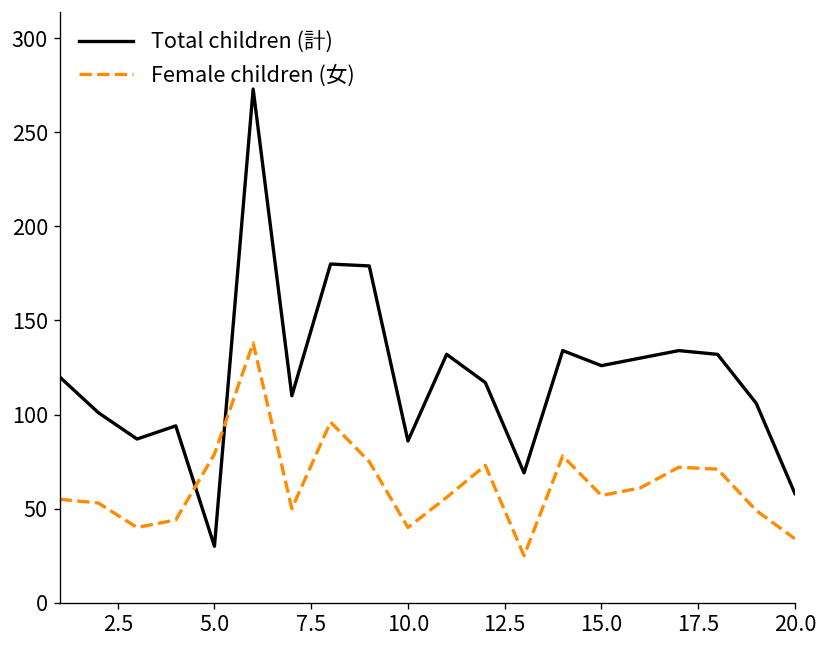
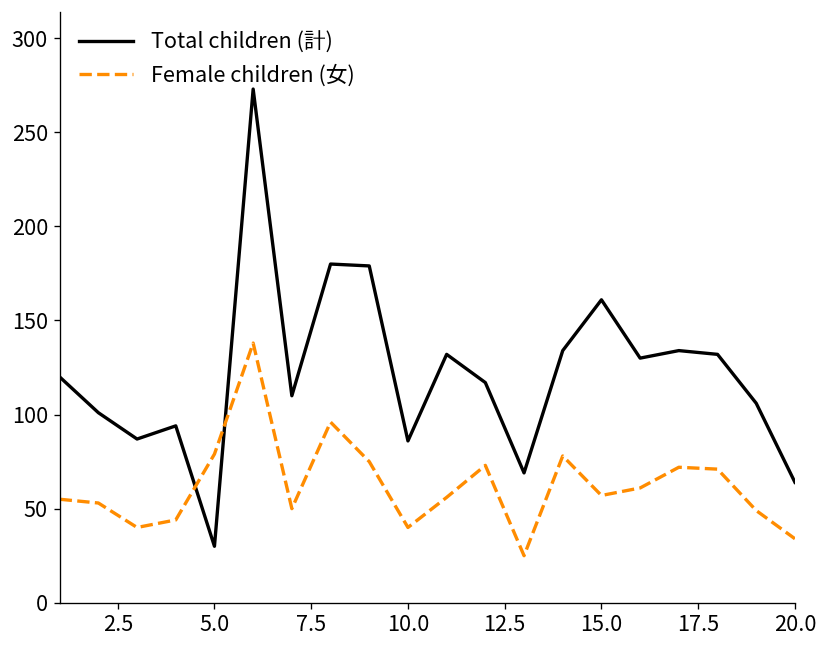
  {
    "Total children (計)": {
      "5.0": 30,
      "10.0": 86,
-     "15.0": 126,
-     "20.0": 58
+     "15.0": 161,
+     "20.0": 64
    },
    "Female children (女)": {
      "5.0": 79,
      "10.0": 40,
      "15.0": 57,
      "20.0": 34
    }
  }
